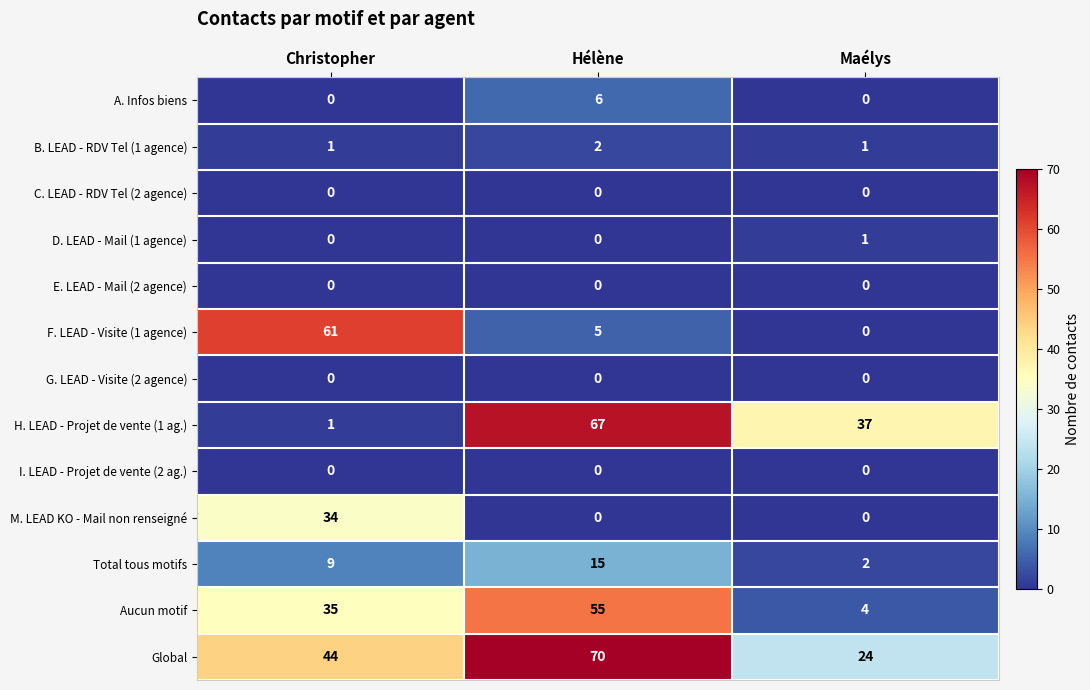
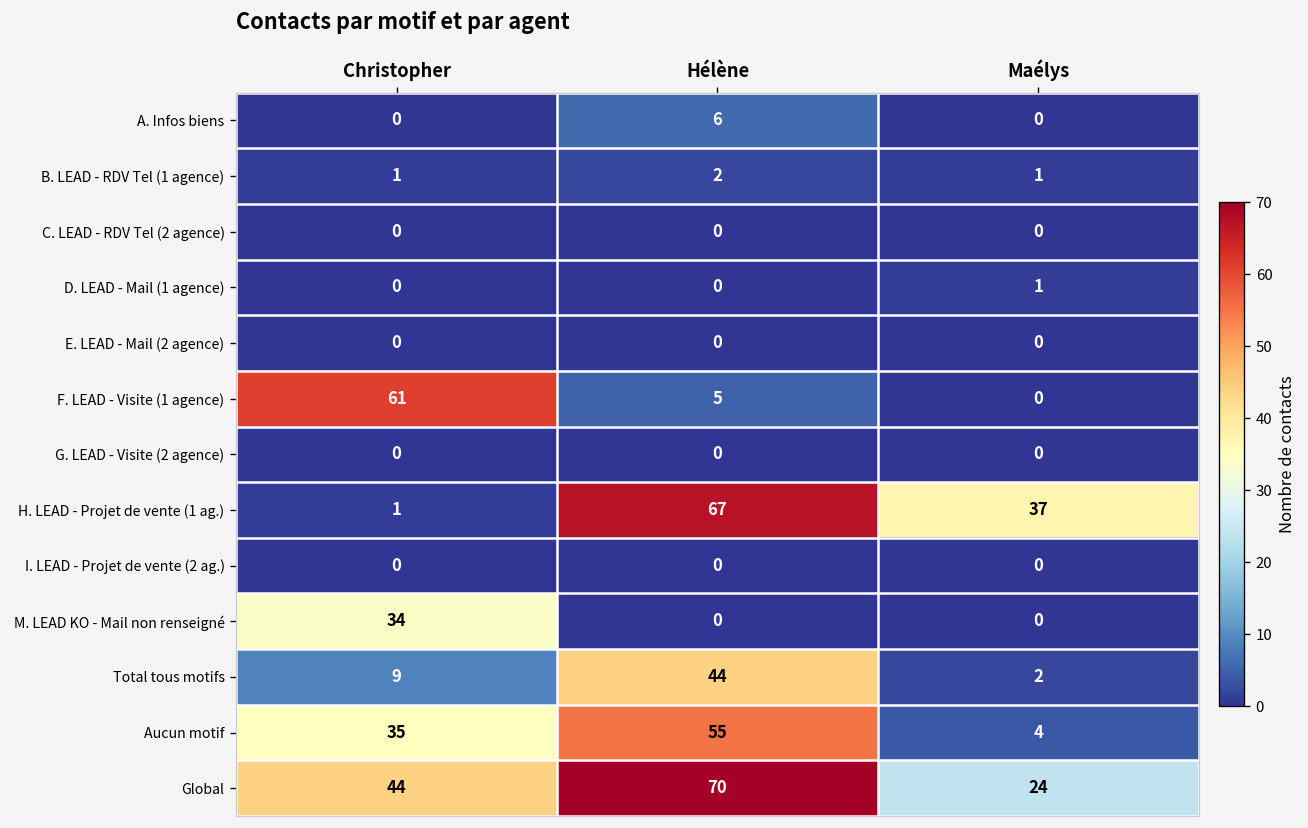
  {
    "A. Infos biens": {
      "Christopher": 0,
      "Hélène": 6,
      "Maélys": 0
    },
    "B. LEAD - RDV Tel (1 agence)": {
      "Christopher": 1,
      "Hélène": 2,
      "Maélys": 1
    },
    "C. LEAD - RDV Tel (2 agence)": {
      "Christopher": 0,
      "Hélène": 0,
      "Maélys": 0
    },
    "D. LEAD - Mail (1 agence)": {
      "Christopher": 0,
      "Hélène": 0,
      "Maélys": 1
    },
    "E. LEAD - Mail (2 agence)": {
      "Christopher": 0,
      "Hélène": 0,
      "Maélys": 0
    },
    "F. LEAD - Visite (1 agence)": {
      "Christopher": 61,
      "Hélène": 5,
      "Maélys": 0
    },
    "G. LEAD - Visite (2 agence)": {
      "Christopher": 0,
      "Hélène": 0,
      "Maélys": 0
    },
    "H. LEAD - Projet de vente (1 ag.)": {
      "Christopher": 1,
      "Hélène": 67,
      "Maélys": 37
    },
    "I. LEAD - Projet de vente (2 ag.)": {
      "Christopher": 0,
      "Hélène": 0,
      "Maélys": 0
    },
    "M. LEAD KO - Mail non renseigné": {
      "Christopher": 34,
      "Hélène": 0,
      "Maélys": 0
    },
    "Total tous motifs": {
      "Christopher": 9,
-     "Hélène": 15,
+     "Hélène": 44,
      "Maélys": 2
    },
    "Aucun motif": {
      "Christopher": 35,
      "Hélène": 55,
      "Maélys": 4
    },
    "Global": {
      "Christopher": 44,
      "Hélène": 70,
      "Maélys": 24
    }
  }
